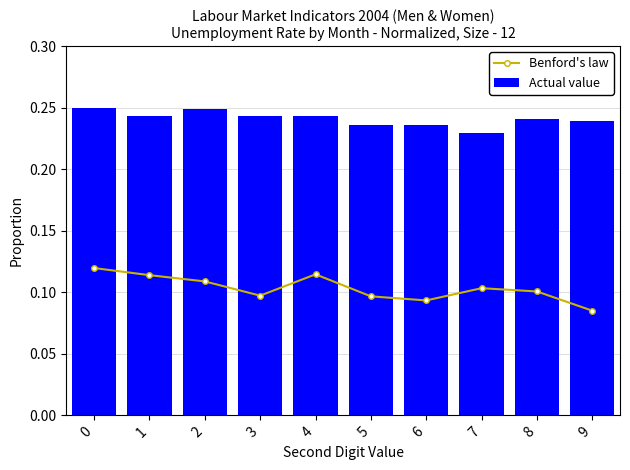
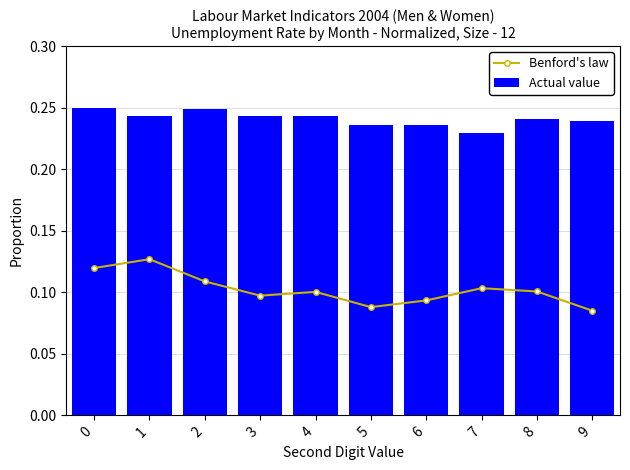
  {
    "Benford's law": {
      "0": 0.120,
-     "1": 0.114,
+     "1": 0.127,
      "2": 0.109,
      "3": 0.097,
-     "4": 0.115,
-     "5": 0.097,
+     "4": 0.100,
+     "5": 0.088,
      "6": 0.093,
      "7": 0.103,
      "8": 0.101,
      "9": 0.085
    },
    "Actual value": {
      "0": 0.250,
      "1": 0.243,
      "2": 0.249,
      "3": 0.243,
      "4": 0.243,
      "5": 0.236,
      "6": 0.236,
      "7": 0.229,
      "8": 0.241,
      "9": 0.239
    }
  }
